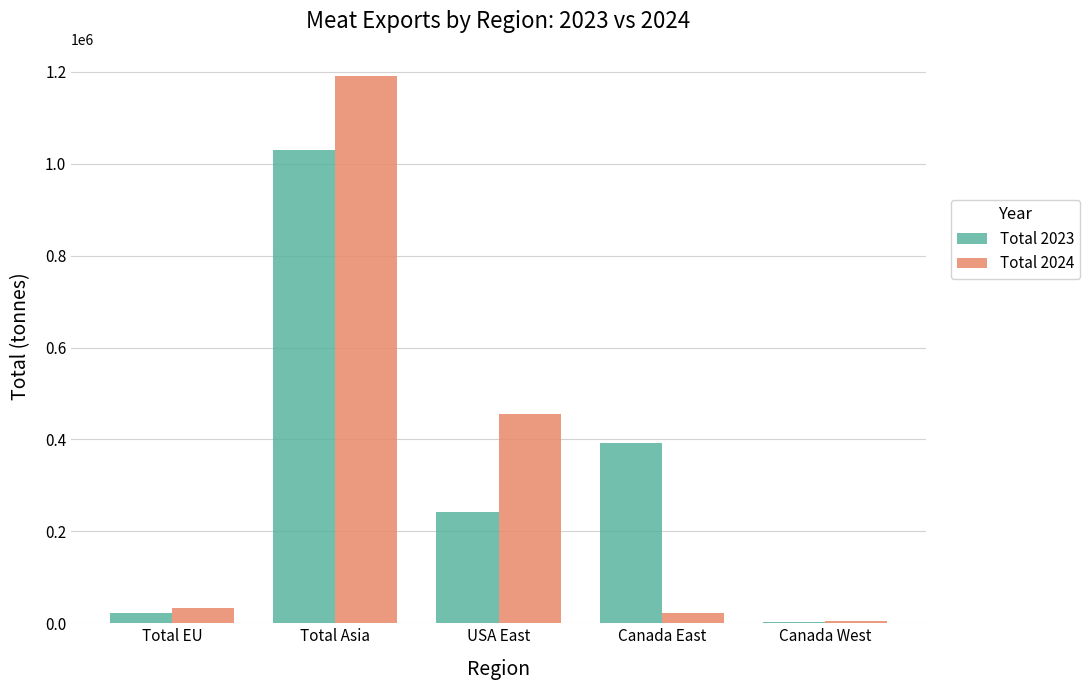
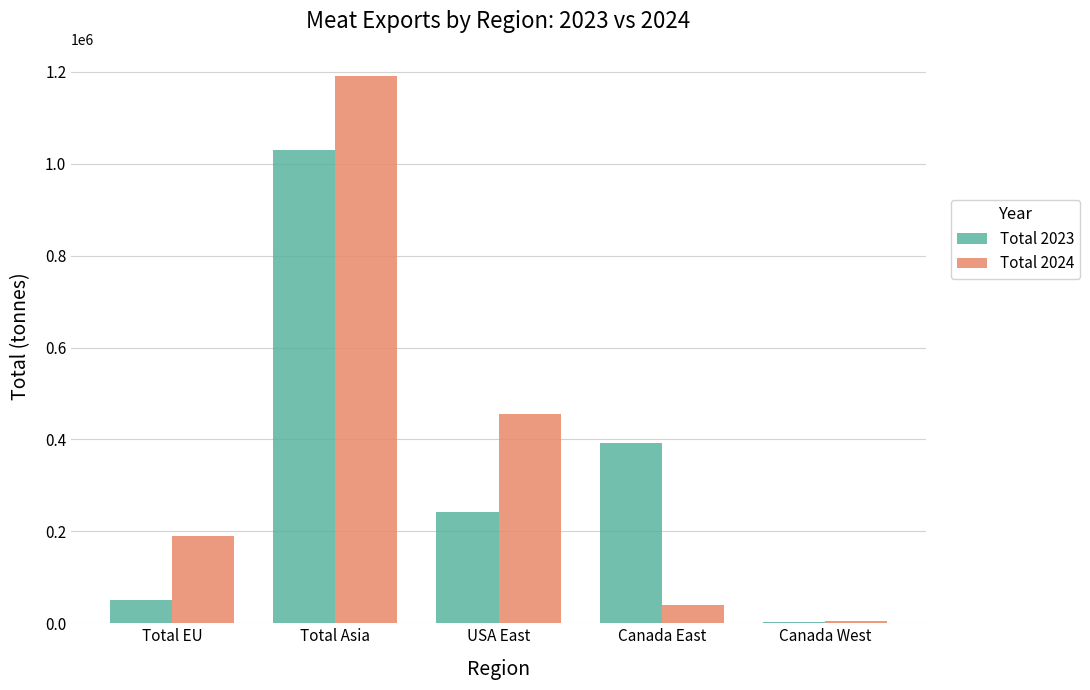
  {
    "Total 2023": {
-     "Total EU": 20000,
+     "Total EU": 50000,
      "Total Asia": 1030000,
      "USA East": 240000,
      "Canada East": 390000
    },
    "Total 2024": {
-     "Total EU": 30000,
+     "Total EU": 190000,
      "Total Asia": 1190000,
      "USA East": 450000,
-     "Canada East": 20000
+     "Canada East": 40000
    }
  }
